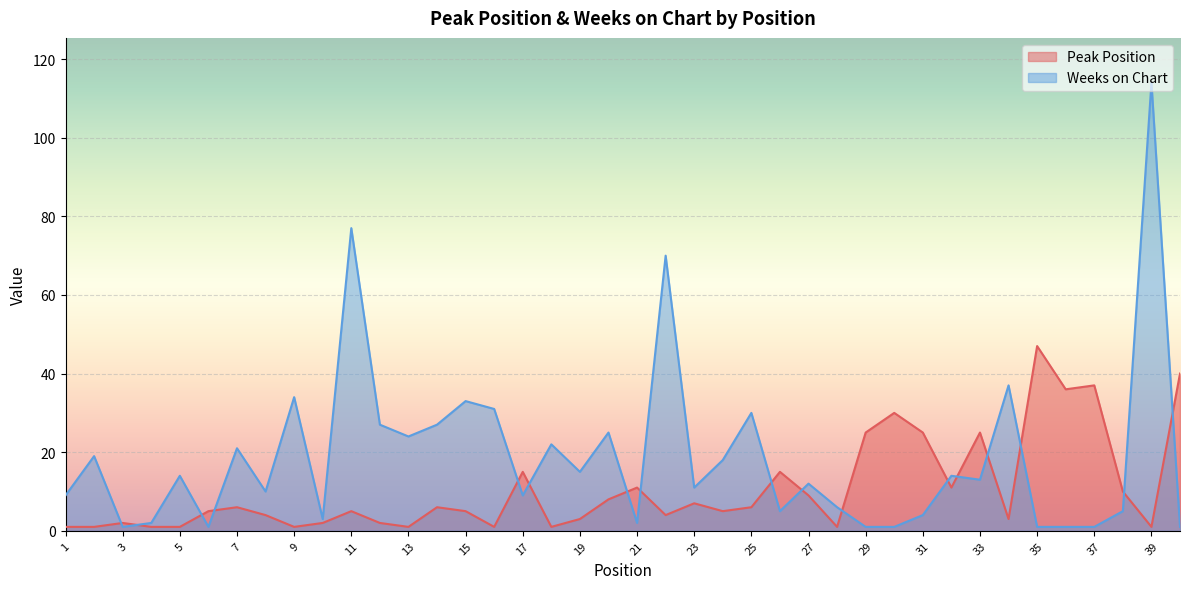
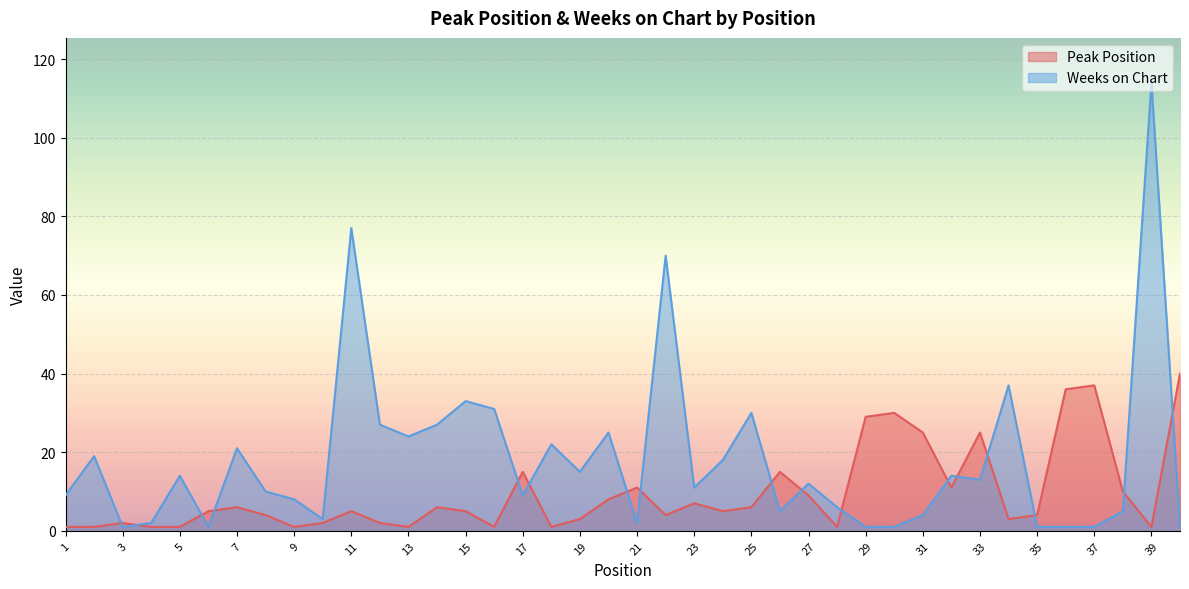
  {
    "Peak Position": {
      "1": 1,
      "3": 2,
      "5": 1,
      "7": 6,
      "9": 1,
      "11": 5,
      "13": 1,
      "15": 5,
      "17": 15,
      "19": 3,
      "21": 11,
      "23": 7,
      "25": 6,
      "27": 9,
-     "29": 25,
+     "29": 29,
      "31": 25,
      "33": 25,
-     "35": 47,
+     "35": 4,
      "37": 37,
      "39": 1
    },
    "Weeks on Chart": {
      "1": 9,
      "3": 1,
      "5": 14,
      "7": 21,
-     "9": 34,
+     "9": 8,
      "11": 77,
      "13": 24,
      "15": 33,
      "17": 9,
      "19": 15,
      "21": 2,
      "23": 11,
      "25": 30,
      "27": 12,
      "29": 1,
      "31": 4,
      "33": 13,
      "35": 1,
      "37": 1
    }
  }
